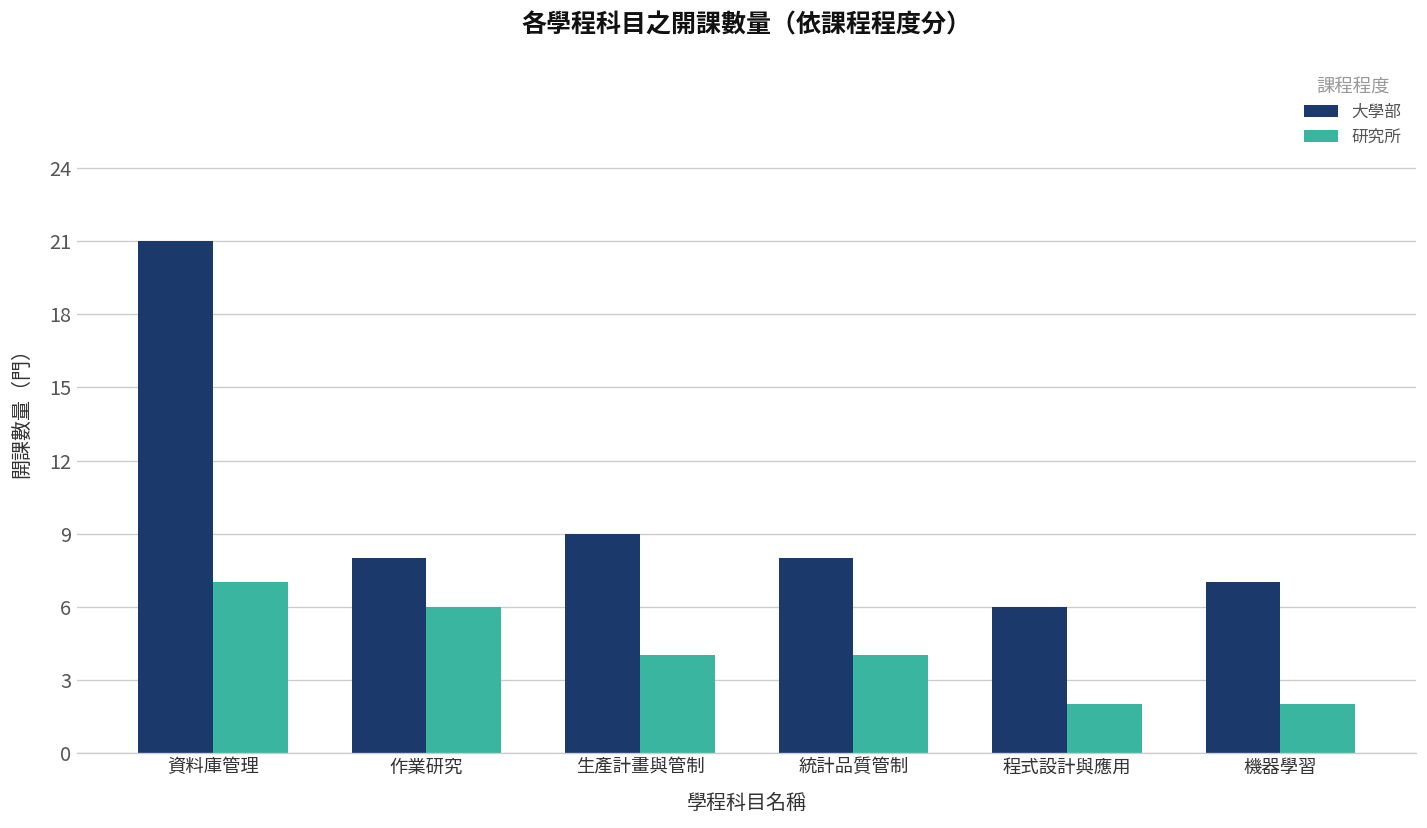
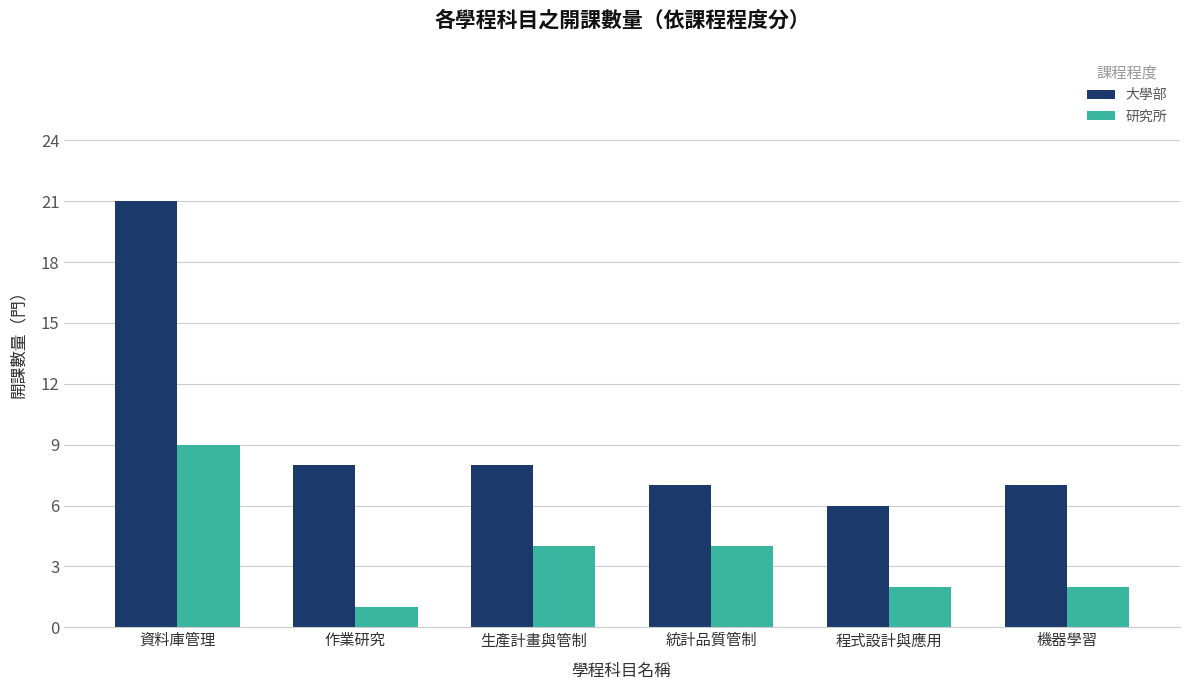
  {
    "大學部": {
      "資料庫管理": 21,
      "作業研究": 8,
-     "生產計畫與管制": 9,
-     "統計品質管制": 8,
+     "生產計畫與管制": 8,
+     "統計品質管制": 7,
      "程式設計與應用": 6,
      "機器學習": 7
    },
    "研究所": {
-     "資料庫管理": 7,
-     "作業研究": 6,
+     "資料庫管理": 9,
+     "作業研究": 1,
      "生產計畫與管制": 4,
      "統計品質管制": 4,
      "程式設計與應用": 2,
      "機器學習": 2
    }
  }
